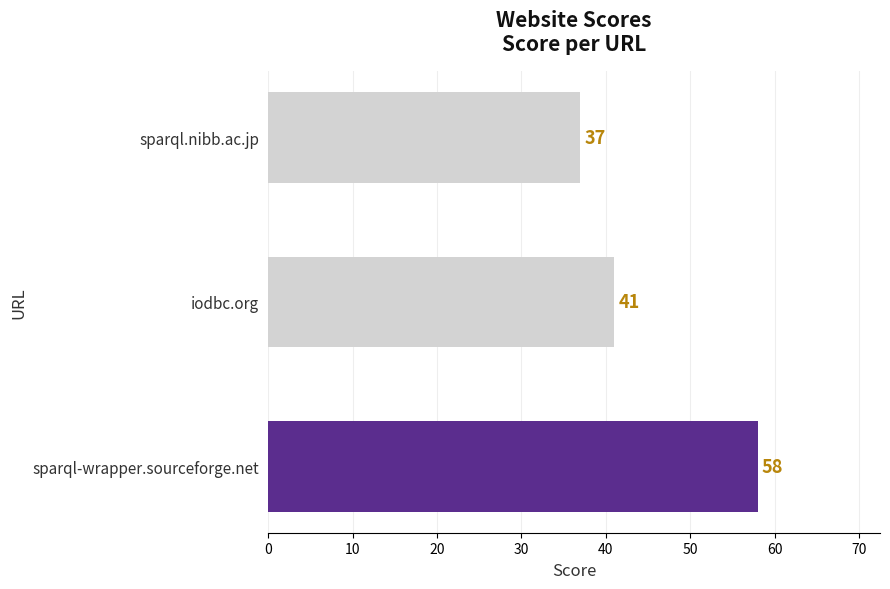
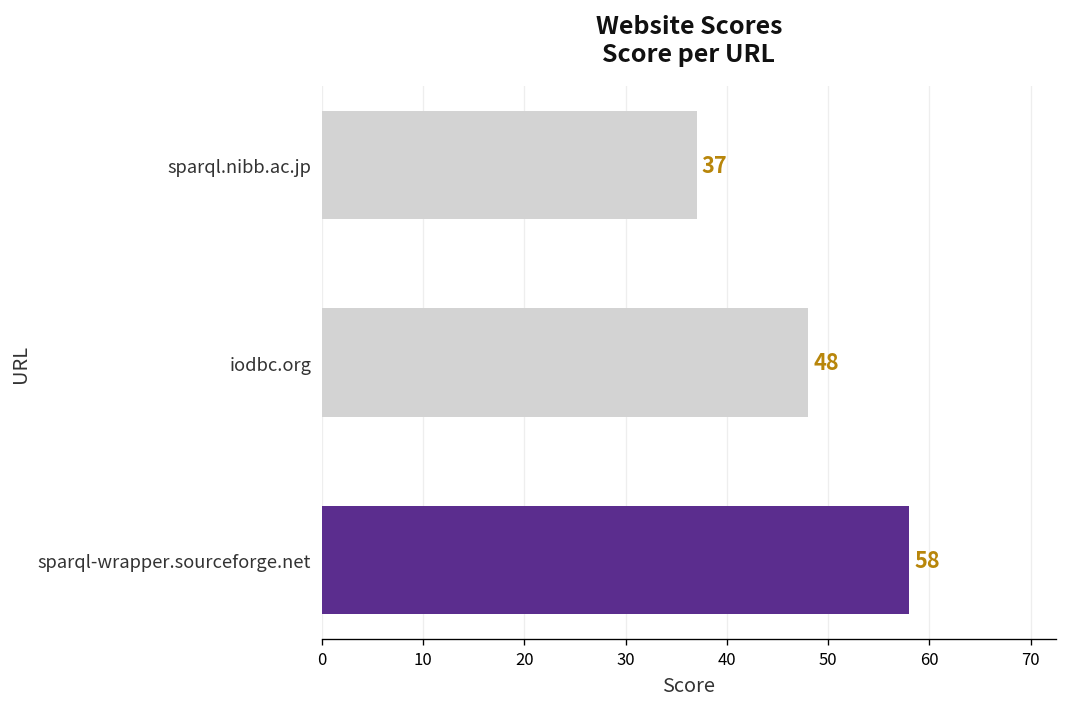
  {
    "sparql.nibb.ac.jp": 37,
-   "iodbc.org": 41,
+   "iodbc.org": 48,
    "sparql-wrapper.sourceforge.net": 58
  }
